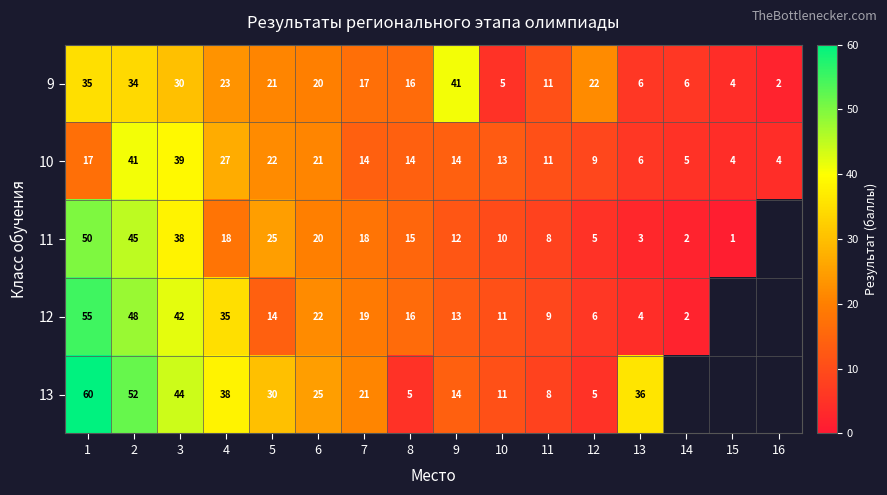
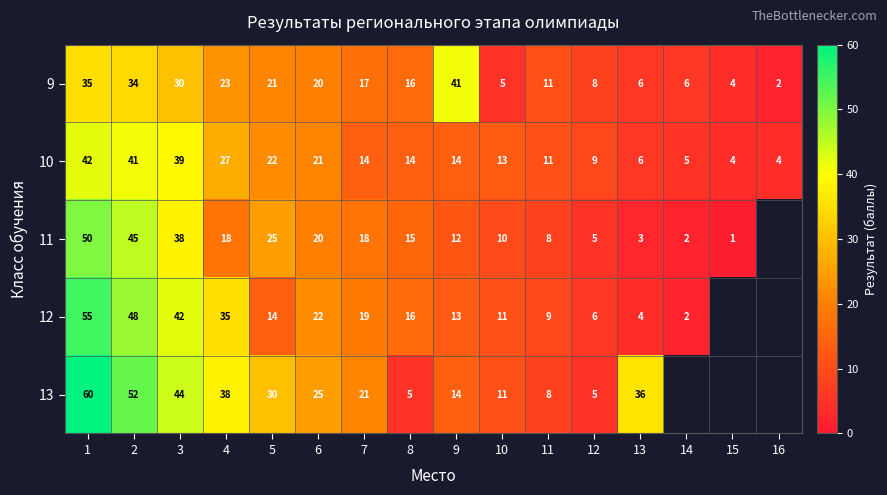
  {
    "9": {
      "1": 35,
      "2": 34,
      "3": 30,
      "4": 23,
      "5": 21,
      "6": 20,
      "7": 17,
      "8": 16,
      "9": 41,
      "10": 5,
      "11": 11,
-     "12": 22,
+     "12": 8,
      "13": 6,
      "14": 6,
      "15": 4,
      "16": 2
    },
    "10": {
-     "1": 17,
+     "1": 42,
      "2": 41,
      "3": 39,
      "4": 27,
      "5": 22,
      "6": 21,
      "7": 14,
      "8": 14,
      "9": 14,
      "10": 13,
      "11": 11,
      "12": 9,
      "13": 6,
      "14": 5,
      "15": 4,
      "16": 4
    },
    "11": {
      "1": 50,
      "2": 45,
      "3": 38,
      "4": 18,
      "5": 25,
      "6": 20,
      "7": 18,
      "8": 15,
      "9": 12,
      "10": 10,
      "11": 8,
      "12": 5,
      "13": 3,
      "14": 2,
      "15": 1
    },
    "12": {
      "1": 55,
      "2": 48,
      "3": 42,
      "4": 35,
      "5": 14,
      "6": 22,
      "7": 19,
      "8": 16,
      "9": 13,
      "10": 11,
      "11": 9,
      "12": 6,
      "13": 4,
      "14": 2
    },
    "13": {
      "1": 60,
      "2": 52,
      "3": 44,
      "4": 38,
      "5": 30,
      "6": 25,
      "7": 21,
      "8": 5,
      "9": 14,
      "10": 11,
      "11": 8,
      "12": 5,
      "13": 36
    }
  }
